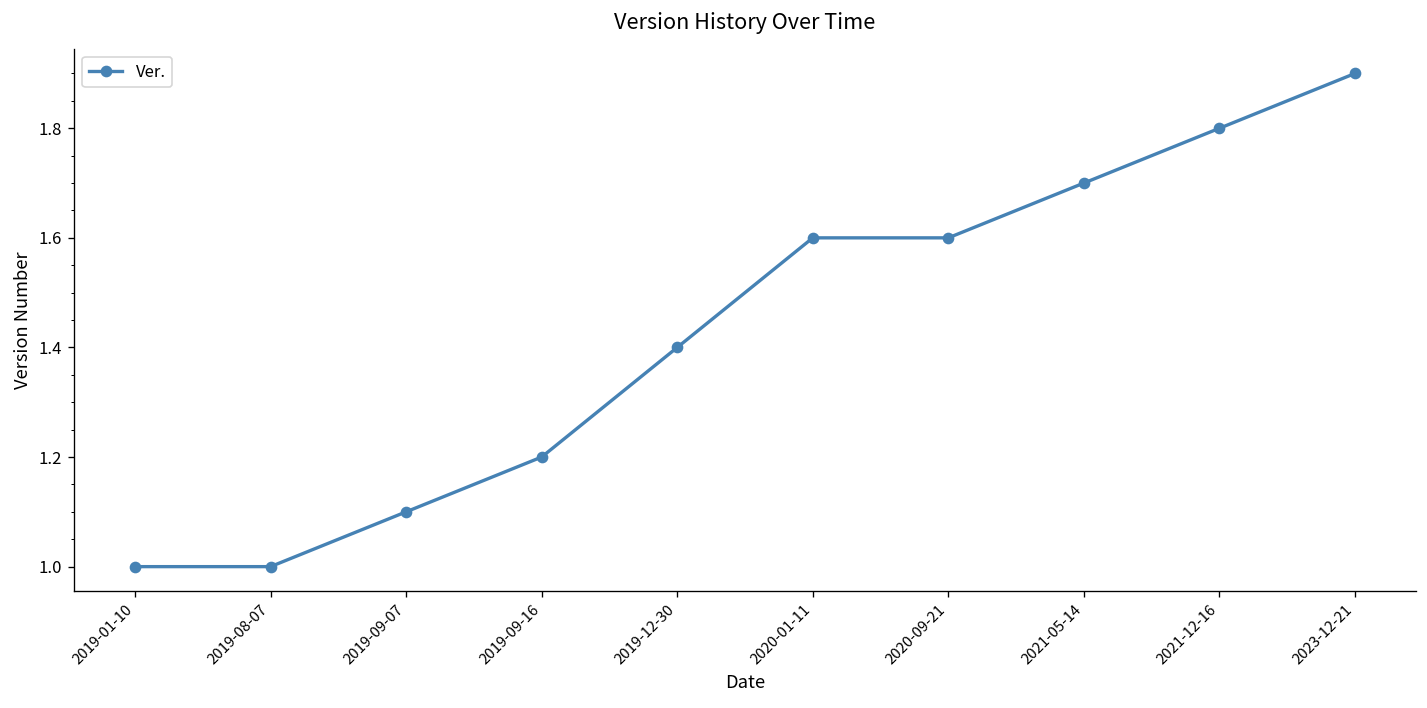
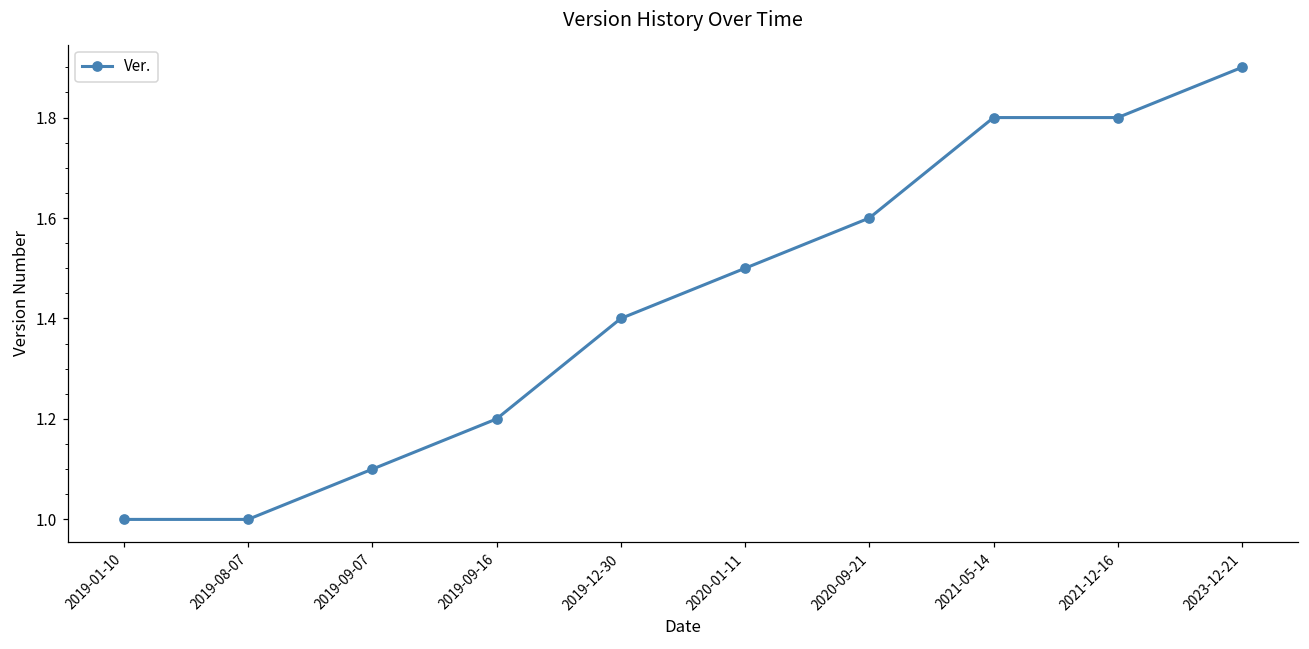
  {
    "2019-01-10": 1.0,
    "2019-08-07": 1.0,
    "2019-09-07": 1.1,
    "2019-09-16": 1.2,
    "2019-12-30": 1.4,
-   "2020-01-11": 1.6,
+   "2020-01-11": 1.5,
    "2020-09-21": 1.6,
-   "2021-05-14": 1.7,
+   "2021-05-14": 1.8,
    "2021-12-16": 1.8,
    "2023-12-21": 1.9
  }
